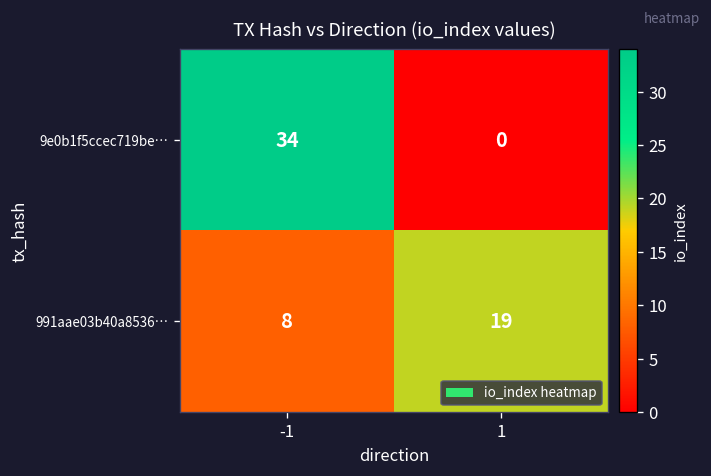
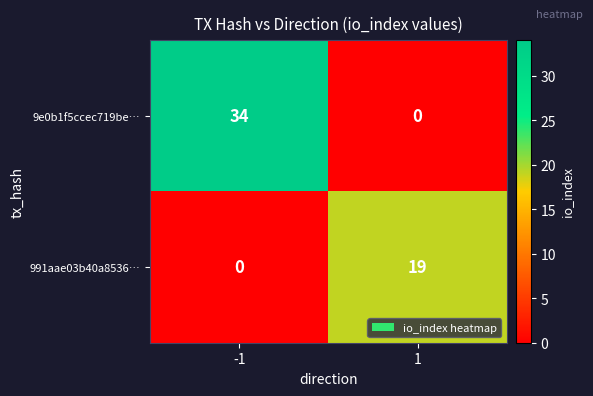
  {
    "9e0b1f5ccec719be…": {
      "-1": 34,
      "1": 0
    },
    "991aae03b40a8536…": {
-     "-1": 8,
+     "-1": 0,
      "1": 19
    }
  }
